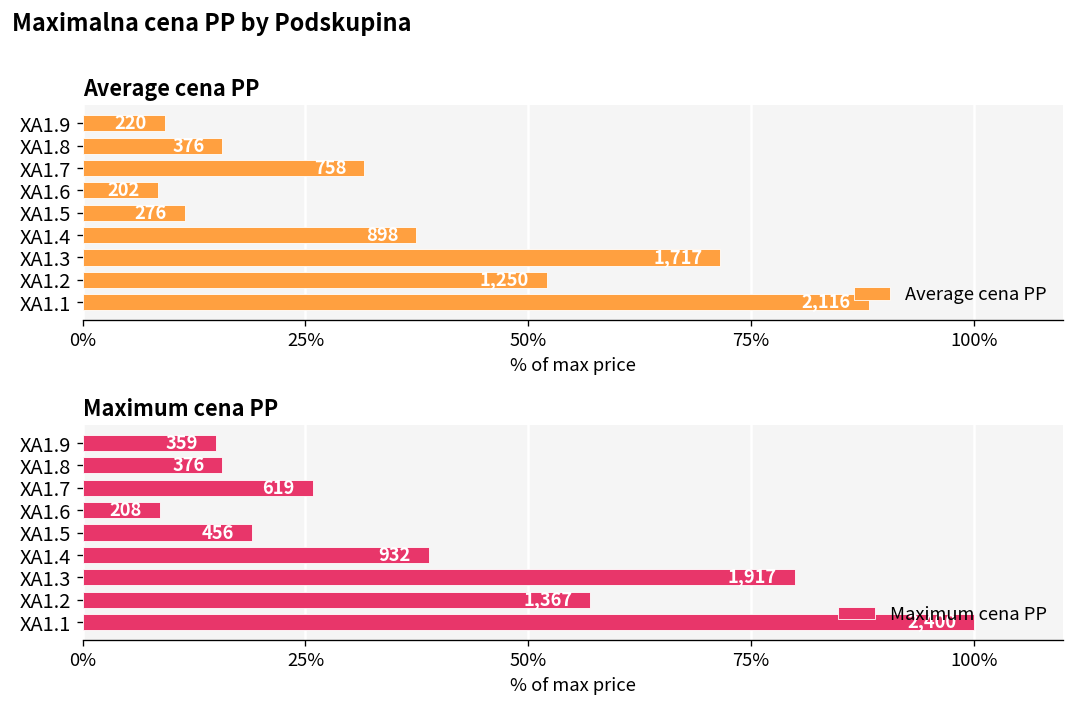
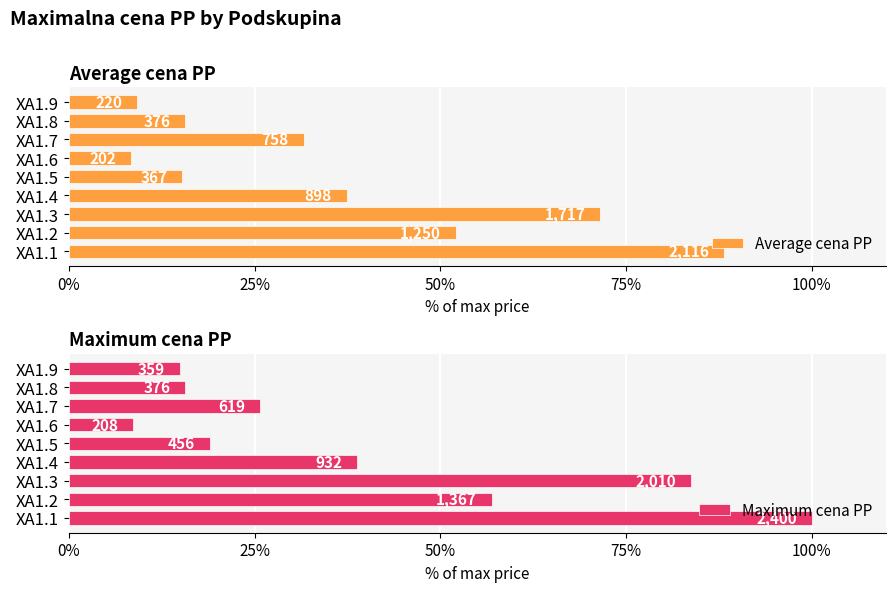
  {
    "Average cena PP": {
-     "XA1.5": "276"
+     "XA1.5": "367"
    },
    "Maximum cena PP": {
-     "XA1.3": "1,917"
+     "XA1.3": "2,010"
    }
  }
